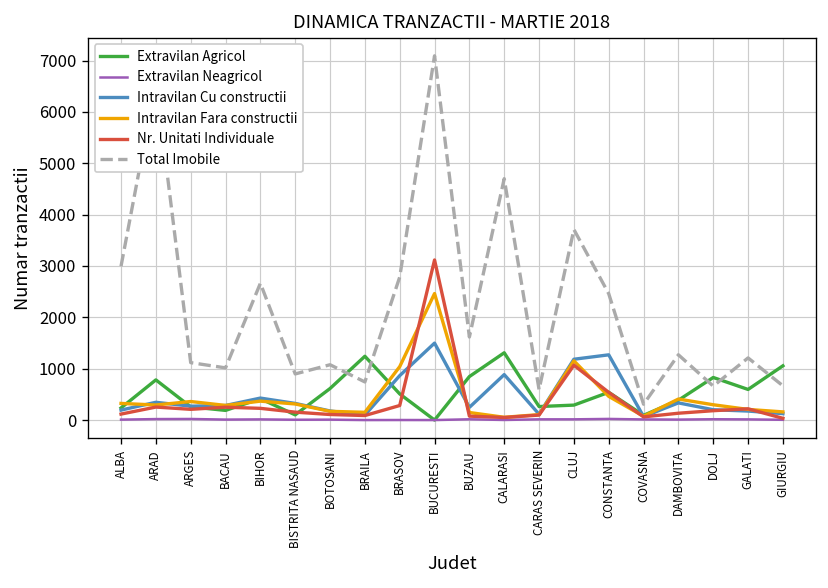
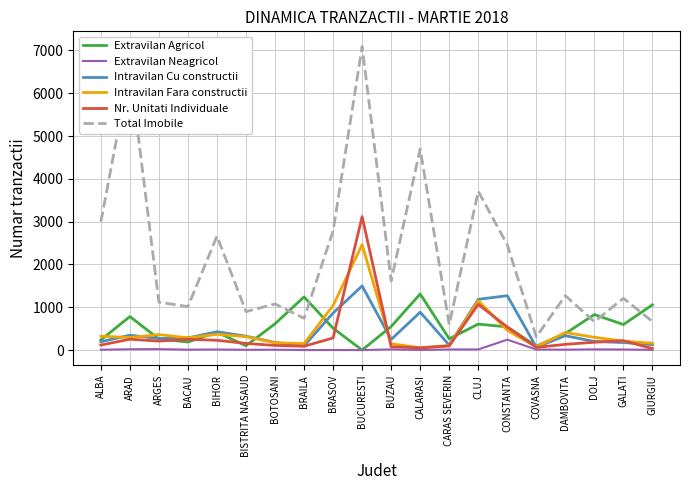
  {
    "Extravilan Agricol": {
      "ARAD": 800,
      "BACAU": 200,
      "BOTOSANI": 600,
      "BRAILA": 1200,
      "BRASOV": 500,
-     "BUZAU": 800,
+     "BUZAU": 600,
      "CALARASI": 1300,
      "CARAS SEVERIN": 300,
-     "CLUJ": 300,
+     "CLUJ": 600,
      "DOLJ": 800,
      "GALATI": 600,
      "GIURGIU": 1100
    },
    "Extravilan Neagricol": {
      "ALBA": 0,
      "ARAD": 0,
      "ARGES": 0,
      "BACAU": 0,
      "BIHOR": 0,
      "BISTRITA NASAUD": 0,
      "BOTOSANI": 0,
      "BRAILA": 0,
      "BRASOV": 0,
      "BUZAU": 0,
      "CARAS SEVERIN": 0,
      "CLUJ": 0,
-     "CONSTANTA": 0,
+     "CONSTANTA": 200,
      "DAMBOVITA": 0,
      "DOLJ": 0,
      "GALATI": 0
    },
    "Intravilan Cu constructii": {
      "BRASOV": 900,
      "BUCURESTI": 1500,
      "BUZAU": 200,
      "CALARASI": 900,
      "CONSTANTA": 1300
    },
    "Intravilan Fara constructii": {
      "ALBA": 300,
      "ARGES": 400,
      "BRASOV": 1000,
      "BUCURESTI": 2500,
      "BUZAU": 100,
      "CONSTANTA": 500,
      "DOLJ": 300
    },
    "Nr. Unitati Individuale": {
      "ALBA": 100,
      "BIHOR": 200,
      "BOTOSANI": 100,
      "BRASOV": 300,
      "BUCURESTI": 3100,
      "BUZAU": 100,
      "CLUJ": 1100,
      "DAMBOVITA": 100
    },
    "Total Imobile": {
      "ALBA": 3000,
      "ARGES": 1100,
      "BACAU": 1000,
      "BIHOR": 2700,
      "BISTRITA NASAUD": 900,
      "BOTOSANI": 1100,
      "BRAILA": 700,
      "BRASOV": 2800,
      "BUCURESTI": 7100,
      "BUZAU": 1600,
      "CALARASI": 4700,
      "CARAS SEVERIN": 600,
      "CLUJ": 3700,
      "CONSTANTA": 2500,
      "COVASNA": 300,
      "DAMBOVITA": 1300,
      "DOLJ": 700,
      "GALATI": 1200,
      "GIURGIU": 700
    }
  }
